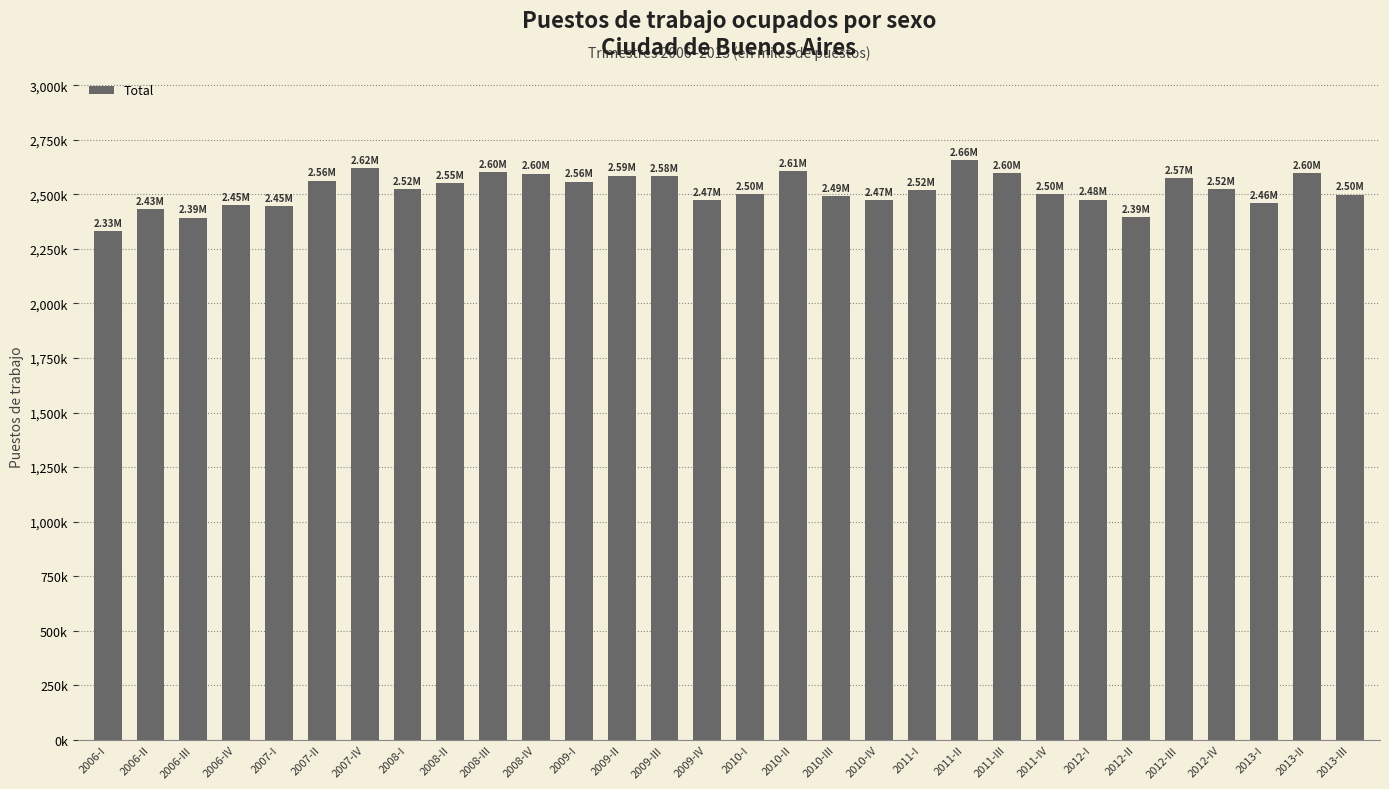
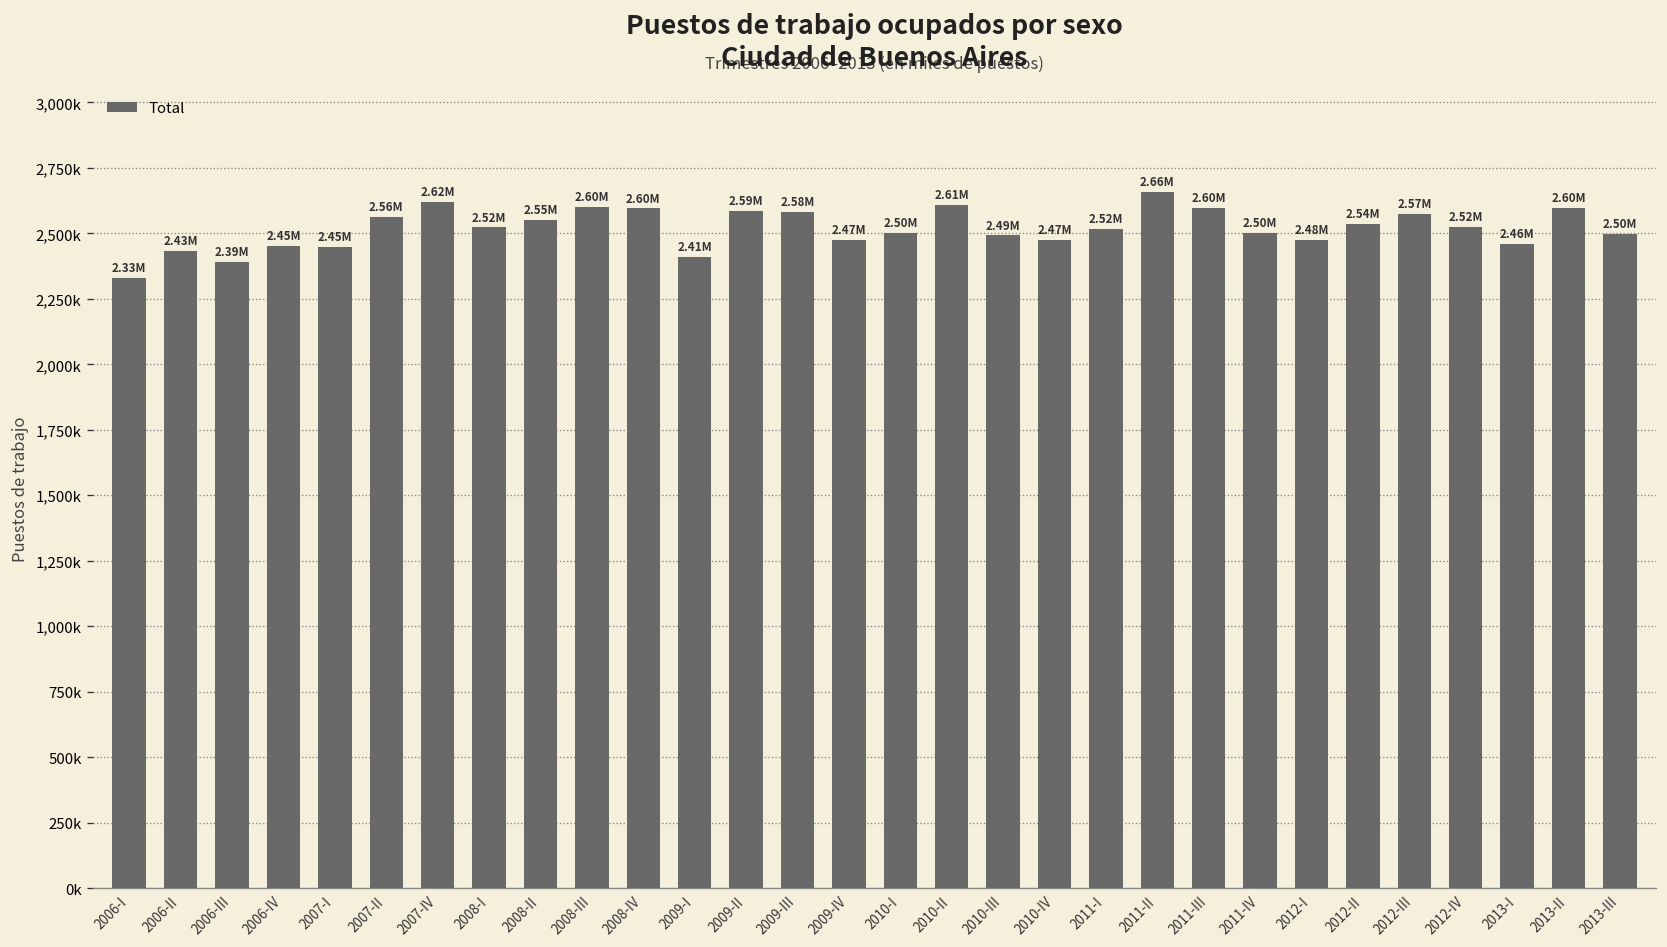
  {
    "2006-I": "2.33M",
    "2006-II": "2.43M",
    "2006-III": "2.39M",
    "2006-IV": "2.45M",
    "2007-I": "2.45M",
    "2007-II": "2.56M",
    "2007-IV": "2.62M",
    "2008-I": "2.52M",
    "2008-II": "2.55M",
    "2008-III": "2.60M",
    "2008-IV": "2.60M",
-   "2009-I": "2.56M",
+   "2009-I": "2.41M",
    "2009-II": "2.59M",
    "2009-III": "2.58M",
    "2009-IV": "2.47M",
    "2010-I": "2.50M",
    "2010-II": "2.61M",
    "2010-III": "2.49M",
    "2010-IV": "2.47M",
    "2011-I": "2.52M",
    "2011-II": "2.66M",
    "2011-III": "2.60M",
    "2011-IV": "2.50M",
    "2012-I": "2.48M",
-   "2012-II": "2.39M",
+   "2012-II": "2.54M",
    "2012-III": "2.57M",
    "2012-IV": "2.52M",
    "2013-I": "2.46M",
    "2013-II": "2.60M",
    "2013-III": "2.50M"
  }
